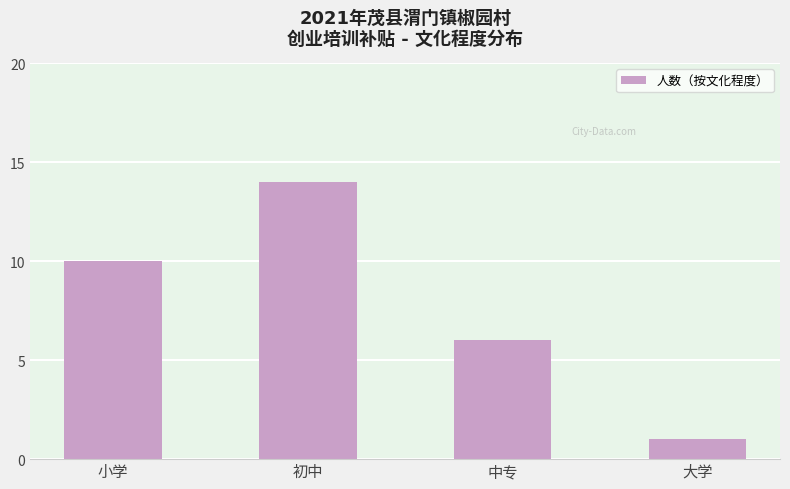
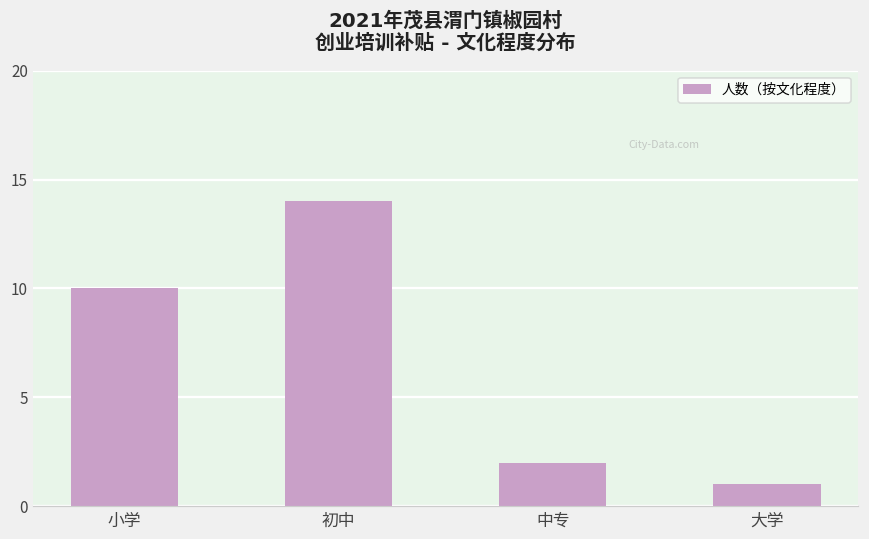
  {
    "小学": 10,
    "初中": 14,
-   "中专": 6,
+   "中专": 2,
    "大学": 1
  }
